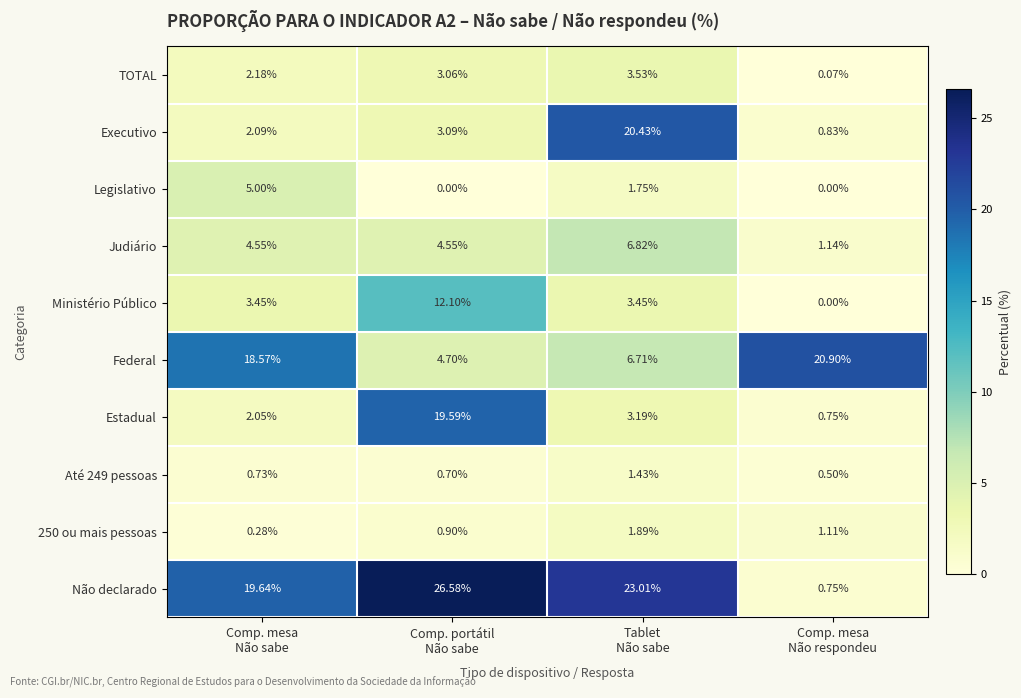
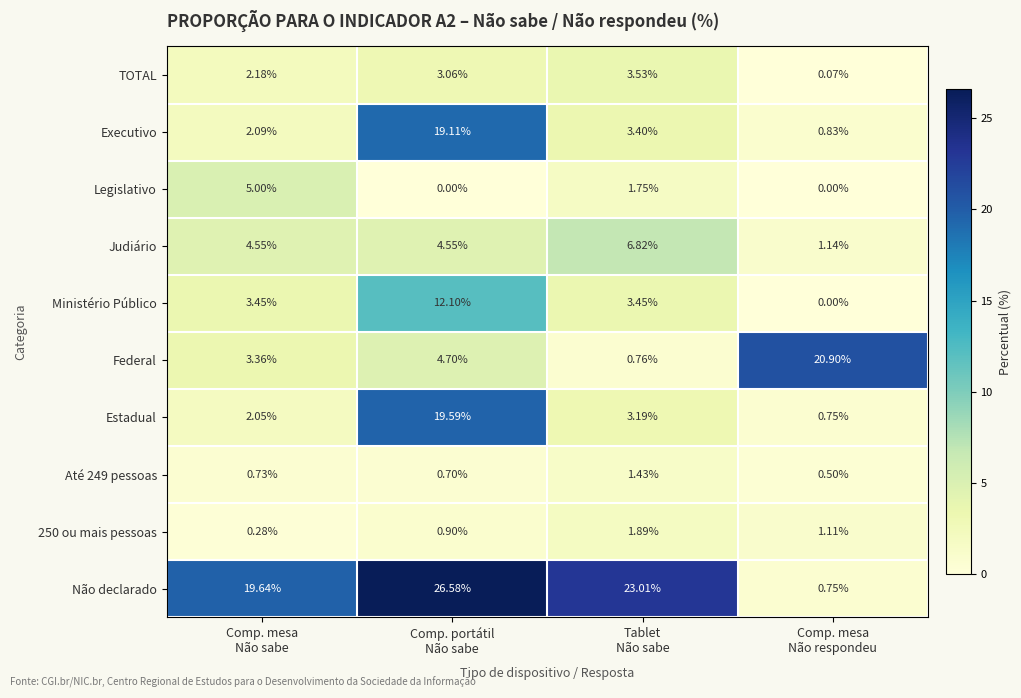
  {
    "TOTAL": {
      "Comp. mesa Não sabe": "2.18%",
      "Comp. portátil Não sabe": "3.06%",
      "Tablet Não sabe": "3.53%",
      "Comp. mesa Não respondeu": "0.07%"
    },
    "Executivo": {
      "Comp. mesa Não sabe": "2.09%",
-     "Comp. portátil Não sabe": "3.09%",
-     "Tablet Não sabe": "20.43%",
+     "Comp. portátil Não sabe": "19.11%",
+     "Tablet Não sabe": "3.40%",
      "Comp. mesa Não respondeu": "0.83%"
    },
    "Legislativo": {
      "Comp. mesa Não sabe": "5.00%",
      "Comp. portátil Não sabe": "0.00%",
      "Tablet Não sabe": "1.75%",
      "Comp. mesa Não respondeu": "0.00%"
    },
    "Judiário": {
      "Comp. mesa Não sabe": "4.55%",
      "Comp. portátil Não sabe": "4.55%",
      "Tablet Não sabe": "6.82%",
      "Comp. mesa Não respondeu": "1.14%"
    },
    "Ministério Público": {
      "Comp. mesa Não sabe": "3.45%",
      "Comp. portátil Não sabe": "12.10%",
      "Tablet Não sabe": "3.45%",
      "Comp. mesa Não respondeu": "0.00%"
    },
    "Federal": {
-     "Comp. mesa Não sabe": "18.57%",
+     "Comp. mesa Não sabe": "3.36%",
      "Comp. portátil Não sabe": "4.70%",
-     "Tablet Não sabe": "6.71%",
+     "Tablet Não sabe": "0.76%",
      "Comp. mesa Não respondeu": "20.90%"
    },
    "Estadual": {
      "Comp. mesa Não sabe": "2.05%",
      "Comp. portátil Não sabe": "19.59%",
      "Tablet Não sabe": "3.19%",
      "Comp. mesa Não respondeu": "0.75%"
    },
    "Até 249 pessoas": {
      "Comp. mesa Não sabe": "0.73%",
      "Comp. portátil Não sabe": "0.70%",
      "Tablet Não sabe": "1.43%",
      "Comp. mesa Não respondeu": "0.50%"
    },
    "250 ou mais pessoas": {
      "Comp. mesa Não sabe": "0.28%",
      "Comp. portátil Não sabe": "0.90%",
      "Tablet Não sabe": "1.89%",
      "Comp. mesa Não respondeu": "1.11%"
    },
    "Não declarado": {
      "Comp. mesa Não sabe": "19.64%",
      "Comp. portátil Não sabe": "26.58%",
      "Tablet Não sabe": "23.01%",
      "Comp. mesa Não respondeu": "0.75%"
    }
  }
